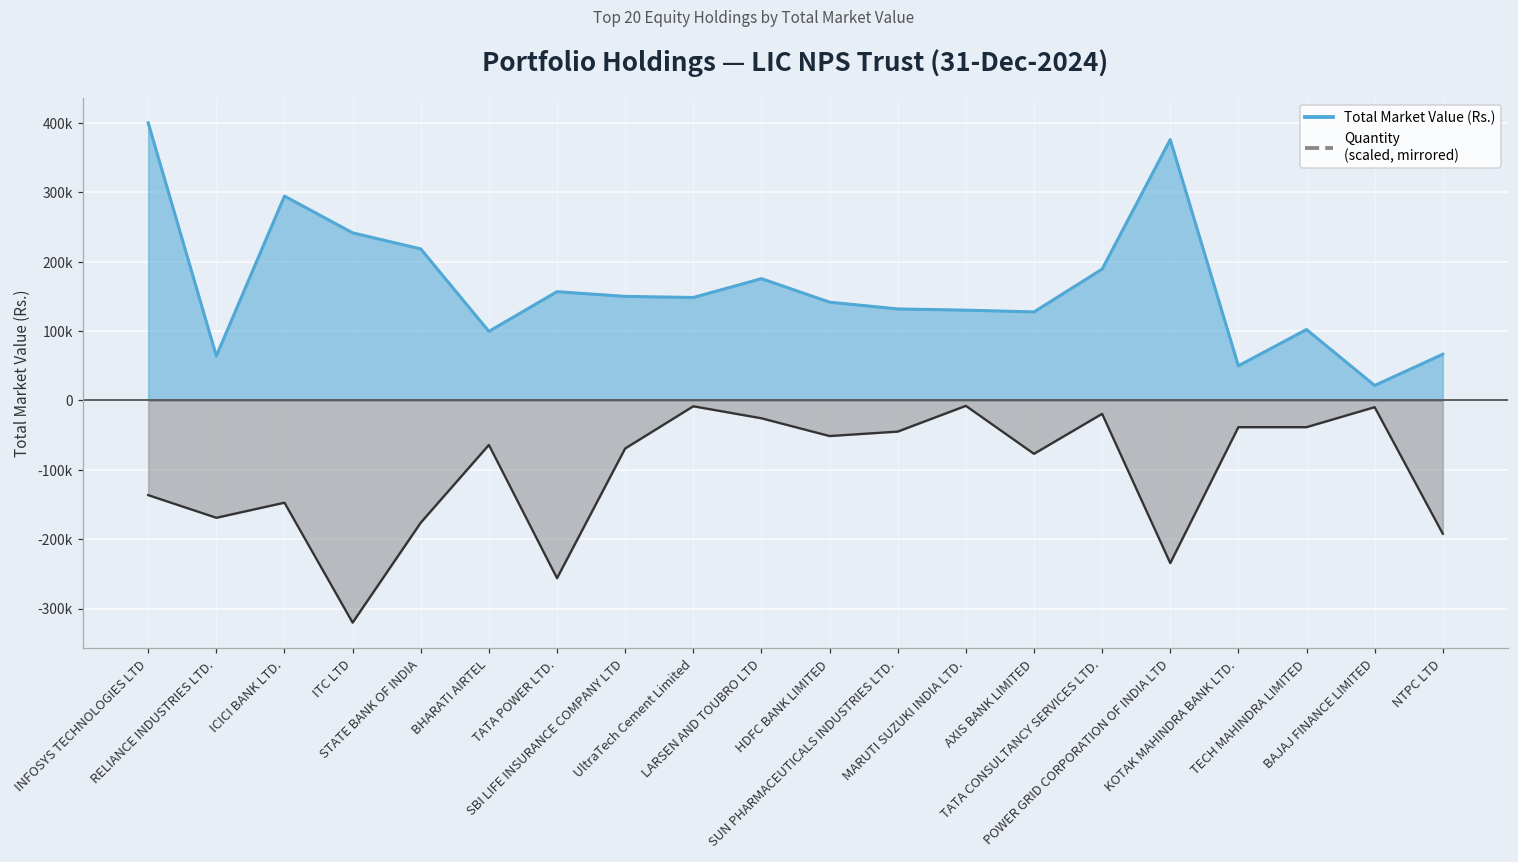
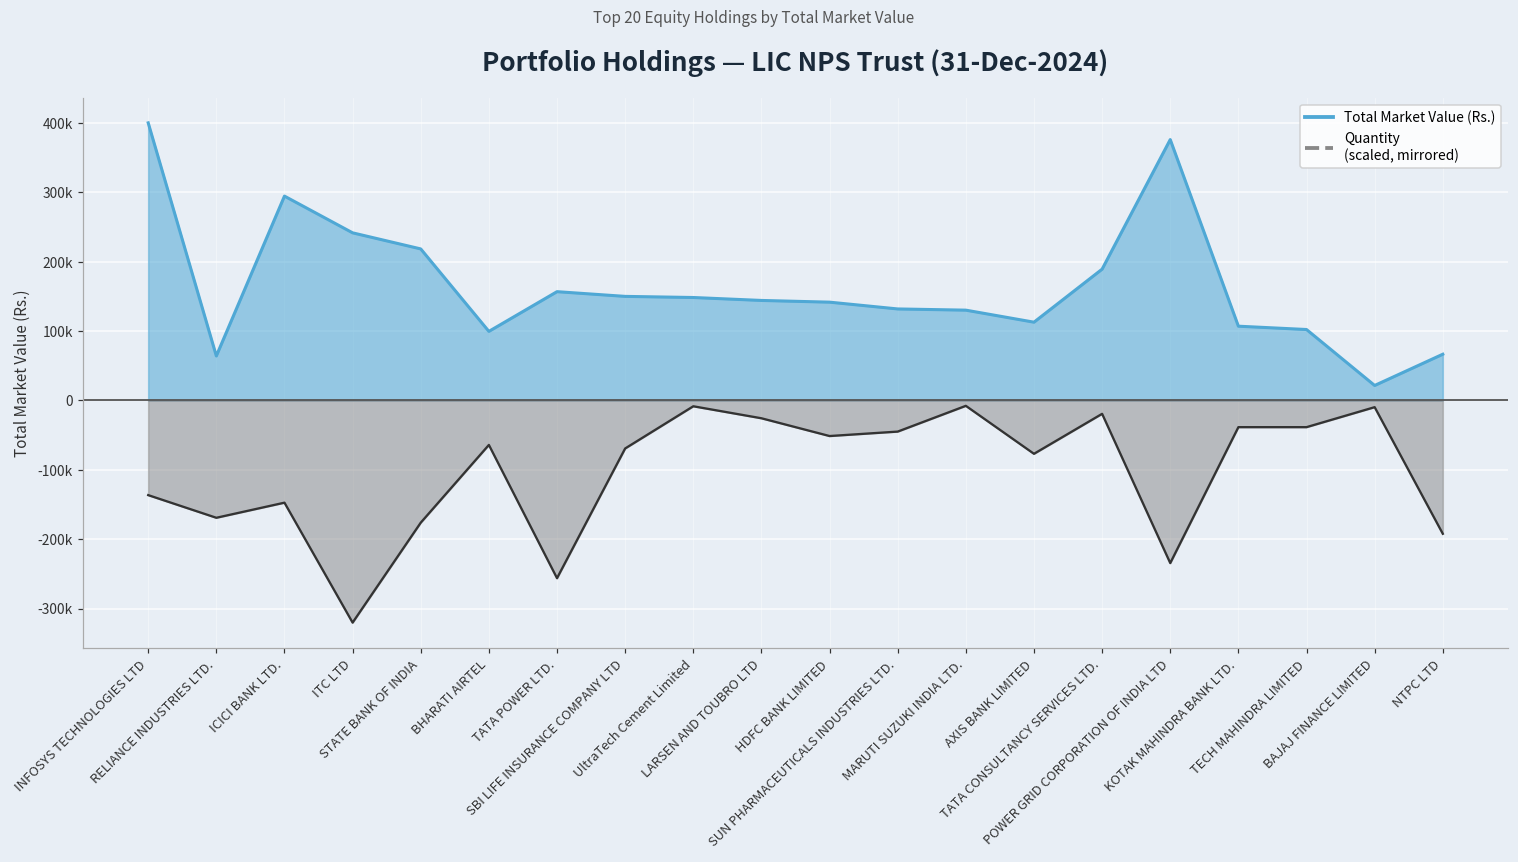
  {
    "Total Market Value (Rs.)": {
      "INFOSYS TECHNOLOGIES LTD": 400000,
      "RELIANCE INDUSTRIES LTD.": 60000,
      "ICICI BANK LTD.": 290000,
      "ITC LTD": 240000,
      "STATE BANK OF INDIA": 220000,
      "BHARATI AIRTEL": 100000,
      "TATA POWER LTD.": 160000,
      "SBI LIFE INSURANCE COMPANY LTD": 150000,
      "UltraTech Cement Limited": 150000,
-     "LARSEN AND TOUBRO LTD": 180000,
+     "LARSEN AND TOUBRO LTD": 140000,
      "HDFC BANK LIMITED": 140000,
      "SUN PHARMACEUTICALS INDUSTRIES LTD.": 130000,
      "MARUTI SUZUKI INDIA LTD.": 130000,
-     "AXIS BANK LIMITED": 130000,
+     "AXIS BANK LIMITED": 110000,
      "TATA CONSULTANCY SERVICES LTD.": 190000,
      "POWER GRID CORPORATION OF INDIA LTD": 380000,
-     "KOTAK MAHINDRA BANK LTD.": 50000,
+     "KOTAK MAHINDRA BANK LTD.": 110000,
      "TECH MAHINDRA LIMITED": 100000,
      "BAJAJ FINANCE LIMITED": 20000,
      "NTPC LTD": 70000
    }
  }
